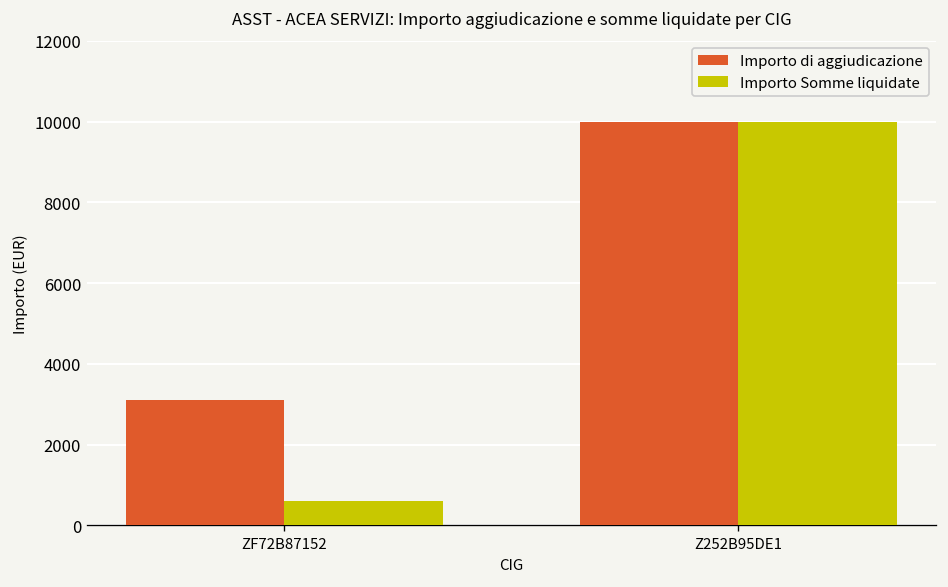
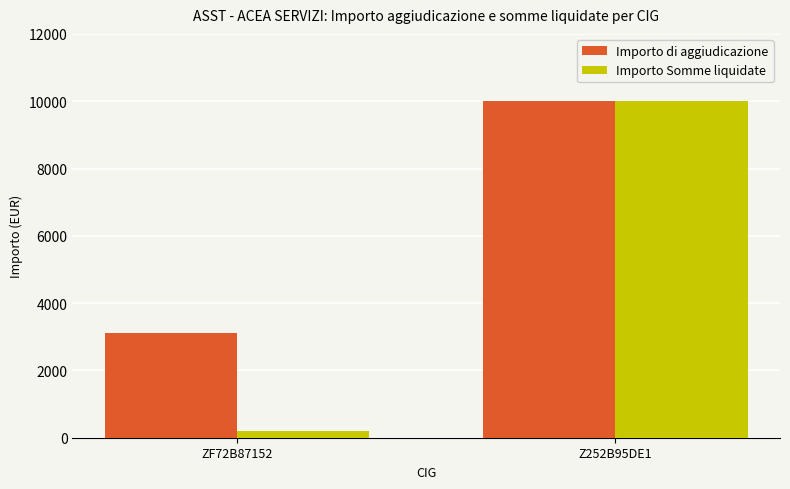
  {
    "Importo di aggiudicazione": {
      "ZF72B87152": 3100,
      "Z252B95DE1": 10000
    },
    "Importo Somme liquidate": {
-     "ZF72B87152": 600,
+     "ZF72B87152": 200,
      "Z252B95DE1": 10000
    }
  }
